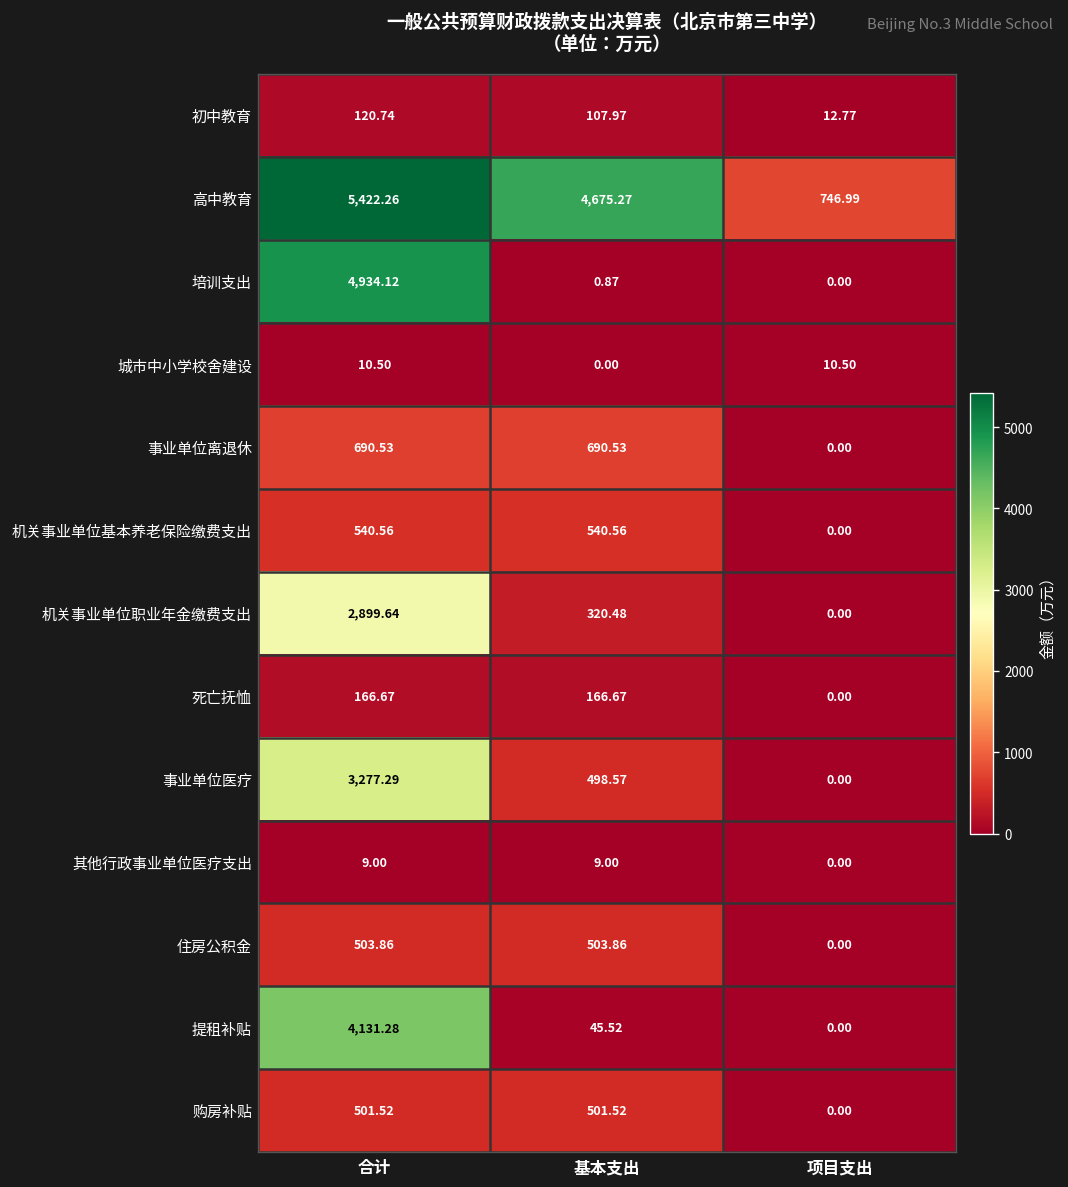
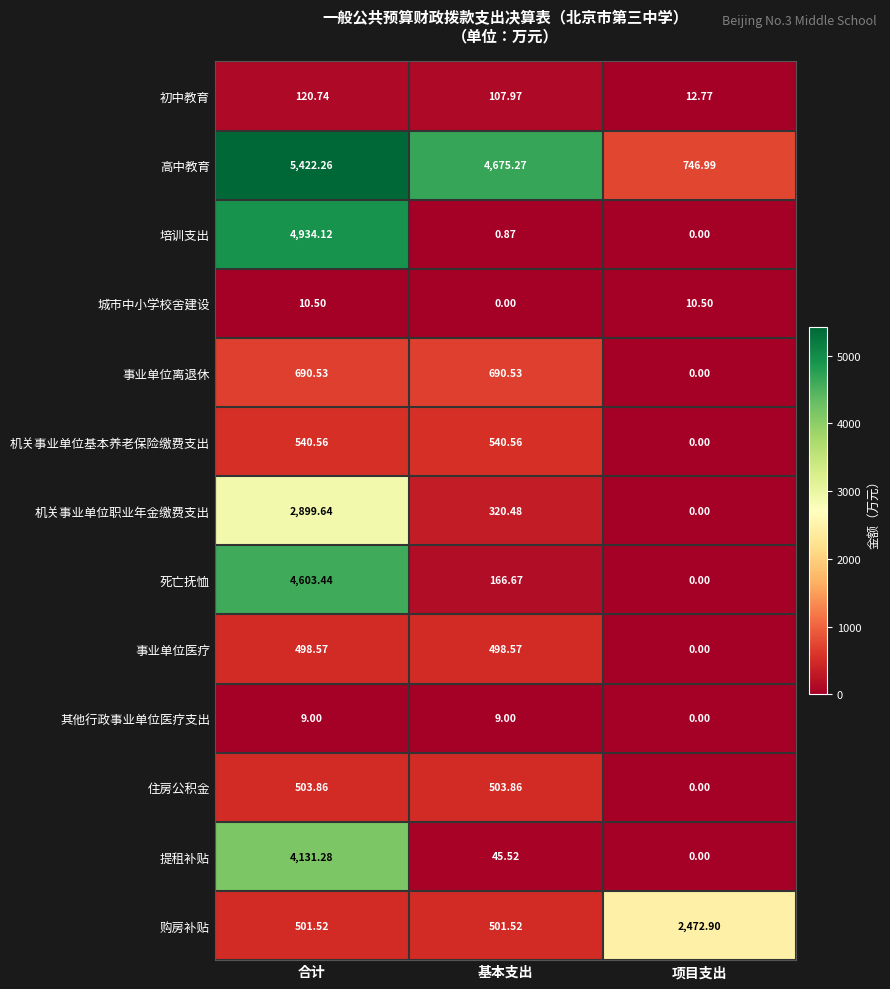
  {
    "初中教育": {
      "合计": "120.74",
      "基本支出": "107.97",
      "项目支出": "12.77"
    },
    "高中教育": {
      "合计": "5,422.26",
      "基本支出": "4,675.27",
      "项目支出": "746.99"
    },
    "培训支出": {
      "合计": "4,934.12",
      "基本支出": "0.87",
      "项目支出": "0.00"
    },
    "城市中小学校舍建设": {
      "合计": "10.50",
      "基本支出": "0.00",
      "项目支出": "10.50"
    },
    "事业单位离退休": {
      "合计": "690.53",
      "基本支出": "690.53",
      "项目支出": "0.00"
    },
    "机关事业单位基本养老保险缴费支出": {
      "合计": "540.56",
      "基本支出": "540.56",
      "项目支出": "0.00"
    },
    "机关事业单位职业年金缴费支出": {
      "合计": "2,899.64",
      "基本支出": "320.48",
      "项目支出": "0.00"
    },
    "死亡抚恤": {
-     "合计": "166.67",
+     "合计": "4,603.44",
      "基本支出": "166.67",
      "项目支出": "0.00"
    },
    "事业单位医疗": {
-     "合计": "3,277.29",
+     "合计": "498.57",
      "基本支出": "498.57",
      "项目支出": "0.00"
    },
    "其他行政事业单位医疗支出": {
      "合计": "9.00",
      "基本支出": "9.00",
      "项目支出": "0.00"
    },
    "住房公积金": {
      "合计": "503.86",
      "基本支出": "503.86",
      "项目支出": "0.00"
    },
    "提租补贴": {
      "合计": "4,131.28",
      "基本支出": "45.52",
      "项目支出": "0.00"
    },
    "购房补贴": {
      "合计": "501.52",
      "基本支出": "501.52",
-     "项目支出": "0.00"
+     "项目支出": "2,472.90"
    }
  }
